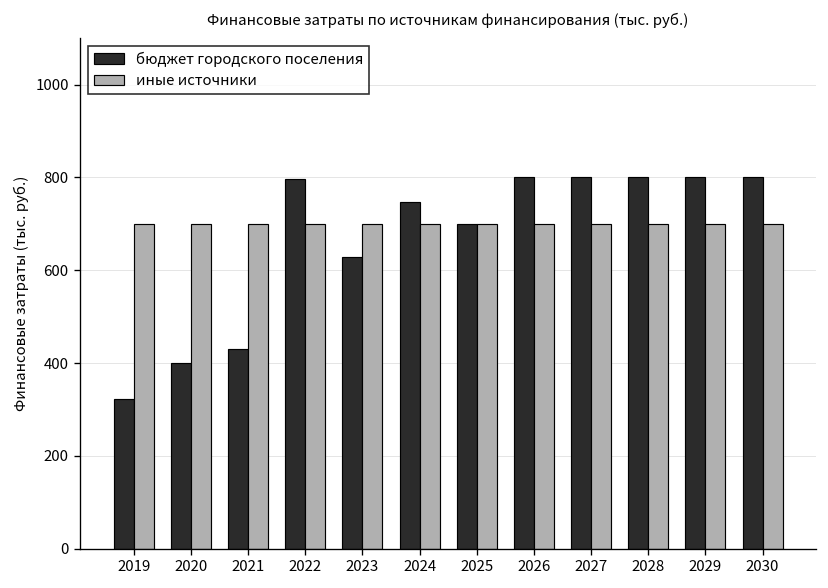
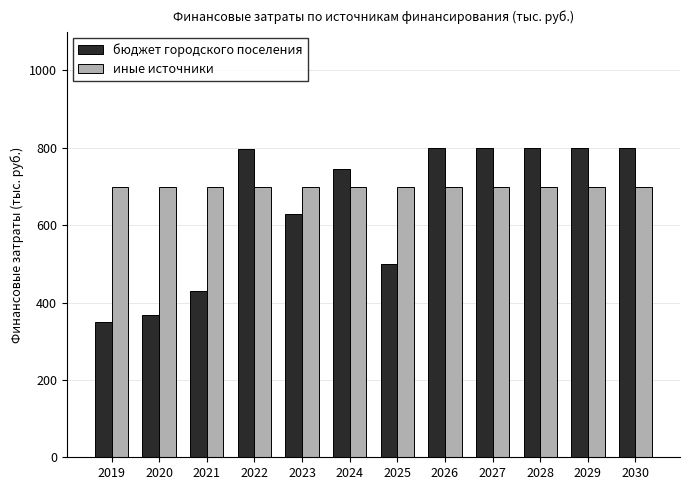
  {
    "бюджет городского поселения": {
-     "2019": 320,
-     "2020": 400,
+     "2019": 350,
+     "2020": 370,
      "2021": 430,
      "2022": 800,
      "2023": 630,
      "2024": 750,
-     "2025": 700,
+     "2025": 500,
      "2026": 800,
      "2027": 800,
      "2028": 800,
      "2029": 800,
      "2030": 800
    },
    "иные источники": {
      "2019": 700,
      "2020": 700,
      "2021": 700,
      "2022": 700,
      "2023": 700,
      "2024": 700,
      "2025": 700,
      "2026": 700,
      "2027": 700,
      "2028": 700,
      "2029": 700,
      "2030": 700
    }
  }
